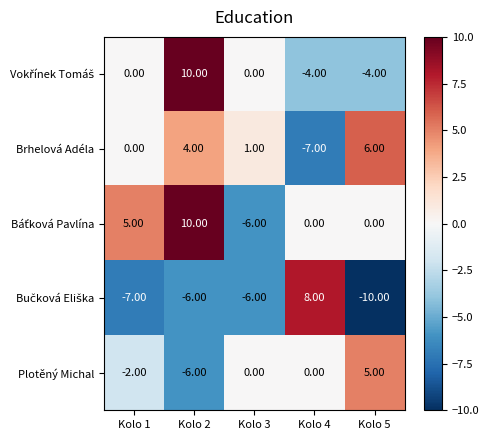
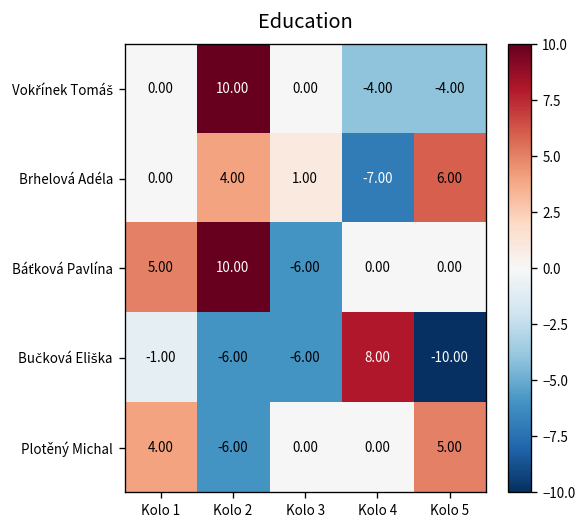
  {
    "Vokřínek Tomáš": {
      "Kolo 1": 0.00,
      "Kolo 2": 10.00,
      "Kolo 3": 0.00,
      "Kolo 4": -4.00,
      "Kolo 5": -4.00
    },
    "Brhelová Adéla": {
      "Kolo 1": 0.00,
      "Kolo 2": 4.00,
      "Kolo 3": 1.00,
      "Kolo 4": -7.00,
      "Kolo 5": 6.00
    },
    "Báťková Pavlína": {
      "Kolo 1": 5.00,
      "Kolo 2": 10.00,
      "Kolo 3": -6.00,
      "Kolo 4": 0.00,
      "Kolo 5": 0.00
    },
    "Bučková Eliška": {
-     "Kolo 1": -7.00,
+     "Kolo 1": -1.00,
      "Kolo 2": -6.00,
      "Kolo 3": -6.00,
      "Kolo 4": 8.00,
      "Kolo 5": -10.00
    },
    "Plotěný Michal": {
-     "Kolo 1": -2.00,
+     "Kolo 1": 4.00,
      "Kolo 2": -6.00,
      "Kolo 3": 0.00,
      "Kolo 4": 0.00,
      "Kolo 5": 5.00
    }
  }
